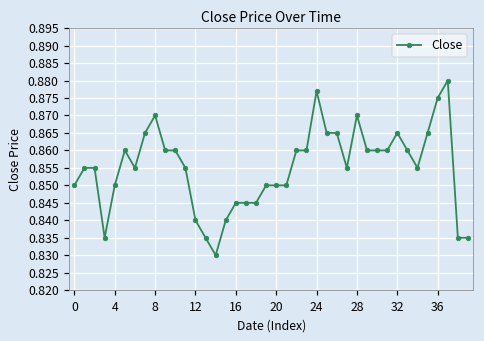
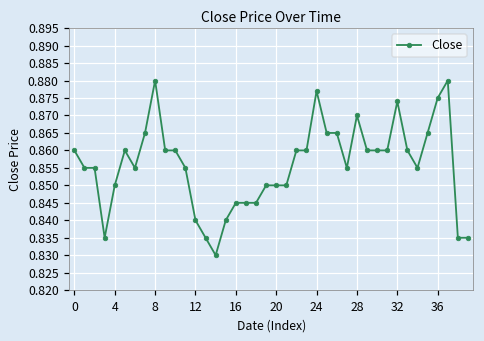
  {
-   "0": 0.85,
+   "0": 0.86,
    "4": 0.850,
-   "8": 0.87,
+   "8": 0.88,
    "12": 0.840,
    "16": 0.845,
    "20": 0.850,
    "24": 0.877,
    "28": 0.870,
-   "32": 0.865,
+   "32": 0.874,
    "36": 0.875
  }
